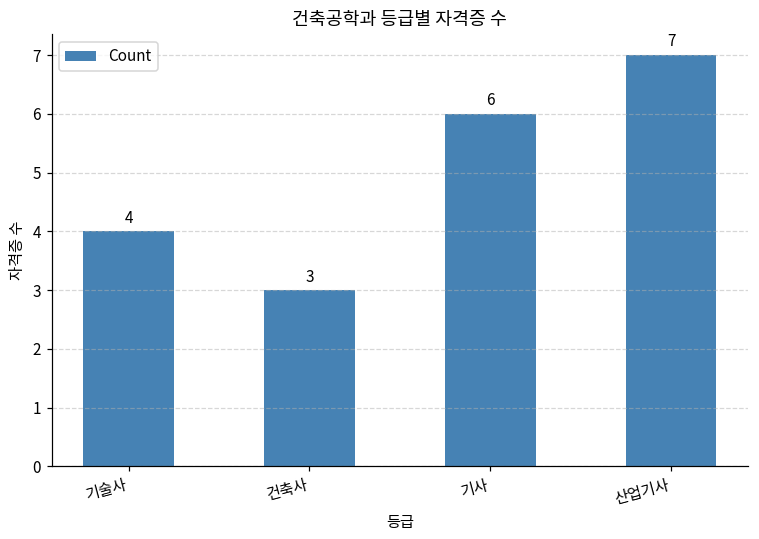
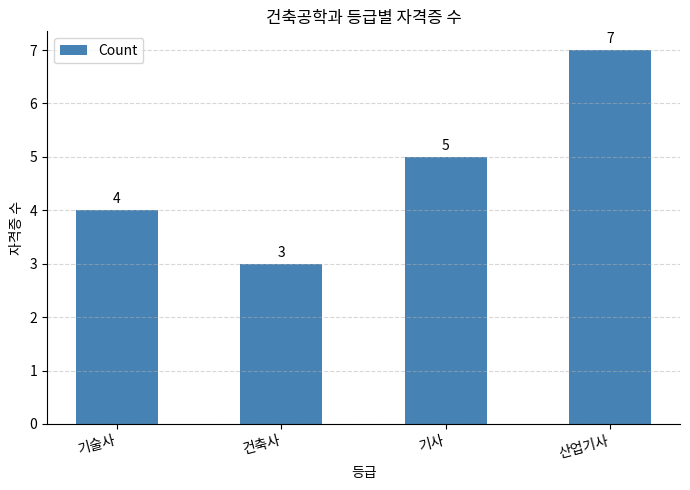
  {
    "기술사": 4,
    "건축사": 3,
-   "기사": 6,
+   "기사": 5,
    "산업기사": 7
  }
